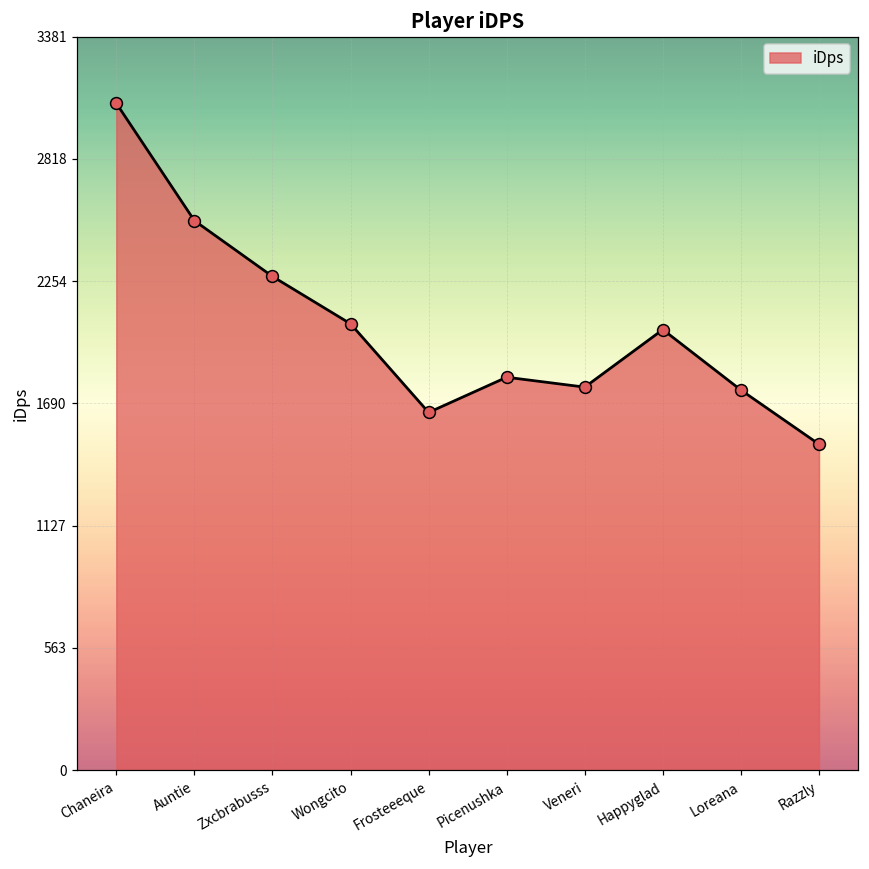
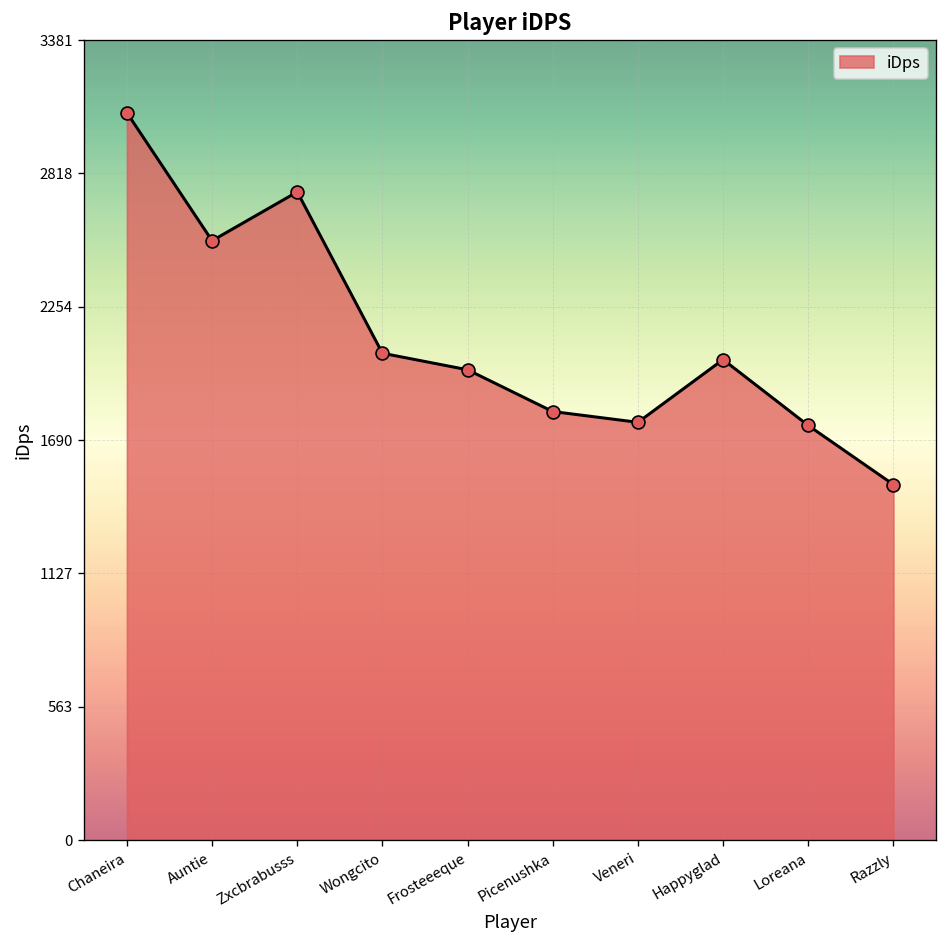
  {
    "Chaneira": 3070,
    "Auntie": 2530,
-   "Zxcbrabusss": 2280,
+   "Zxcbrabusss": 2740,
    "Wongcito": 2060,
-   "Frosteeeque": 1650,
+   "Frosteeeque": 1990,
    "Picenushka": 1810,
    "Veneri": 1770,
    "Happyglad": 2030,
    "Loreana": 1750,
    "Razzly": 1500
  }
